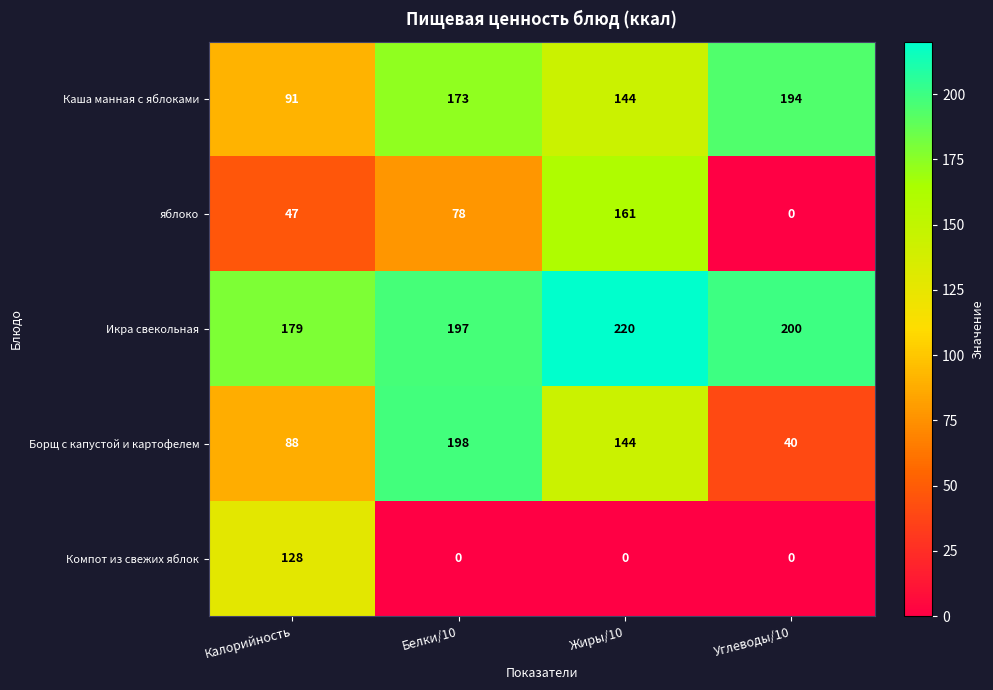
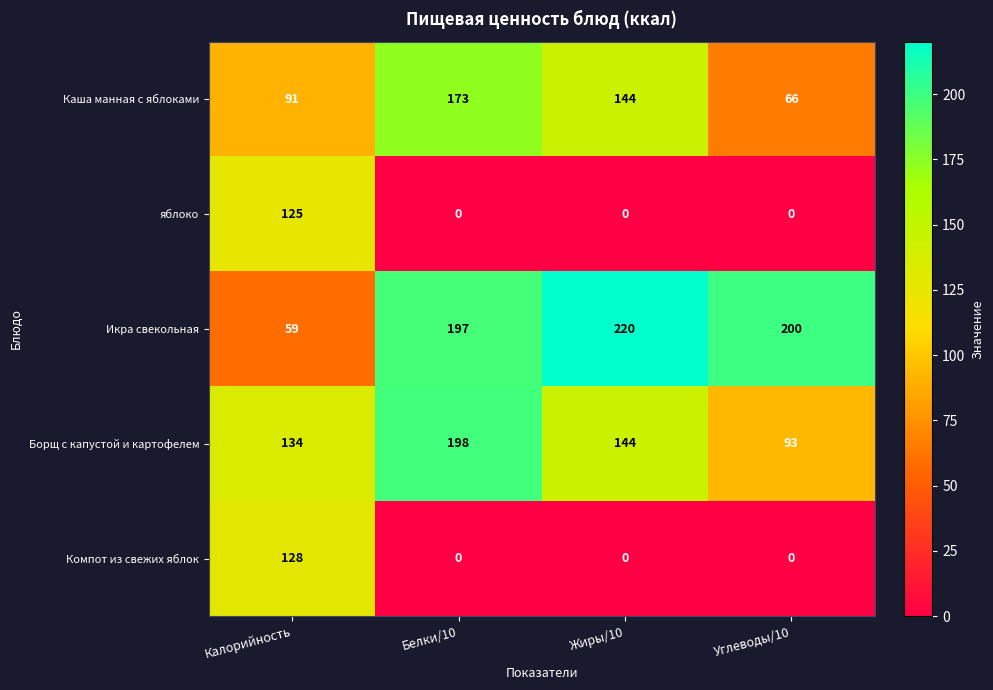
  {
    "Каша манная с яблоками": {
      "Калорийность": 91,
      "Белки/10": 173,
      "Жиры/10": 144,
-     "Углеводы/10": 194
+     "Углеводы/10": 66
    },
    "яблоко": {
-     "Калорийность": 47,
-     "Белки/10": 78,
-     "Жиры/10": 161,
+     "Калорийность": 125,
+     "Белки/10": 0,
+     "Жиры/10": 0,
      "Углеводы/10": 0
    },
    "Икра свекольная": {
-     "Калорийность": 179,
+     "Калорийность": 59,
      "Белки/10": 197,
      "Жиры/10": 220,
      "Углеводы/10": 200
    },
    "Борщ с капустой и картофелем": {
-     "Калорийность": 88,
+     "Калорийность": 134,
      "Белки/10": 198,
      "Жиры/10": 144,
-     "Углеводы/10": 40
+     "Углеводы/10": 93
    },
    "Компот из свежих яблок": {
      "Калорийность": 128,
      "Белки/10": 0,
      "Жиры/10": 0,
      "Углеводы/10": 0
    }
  }
